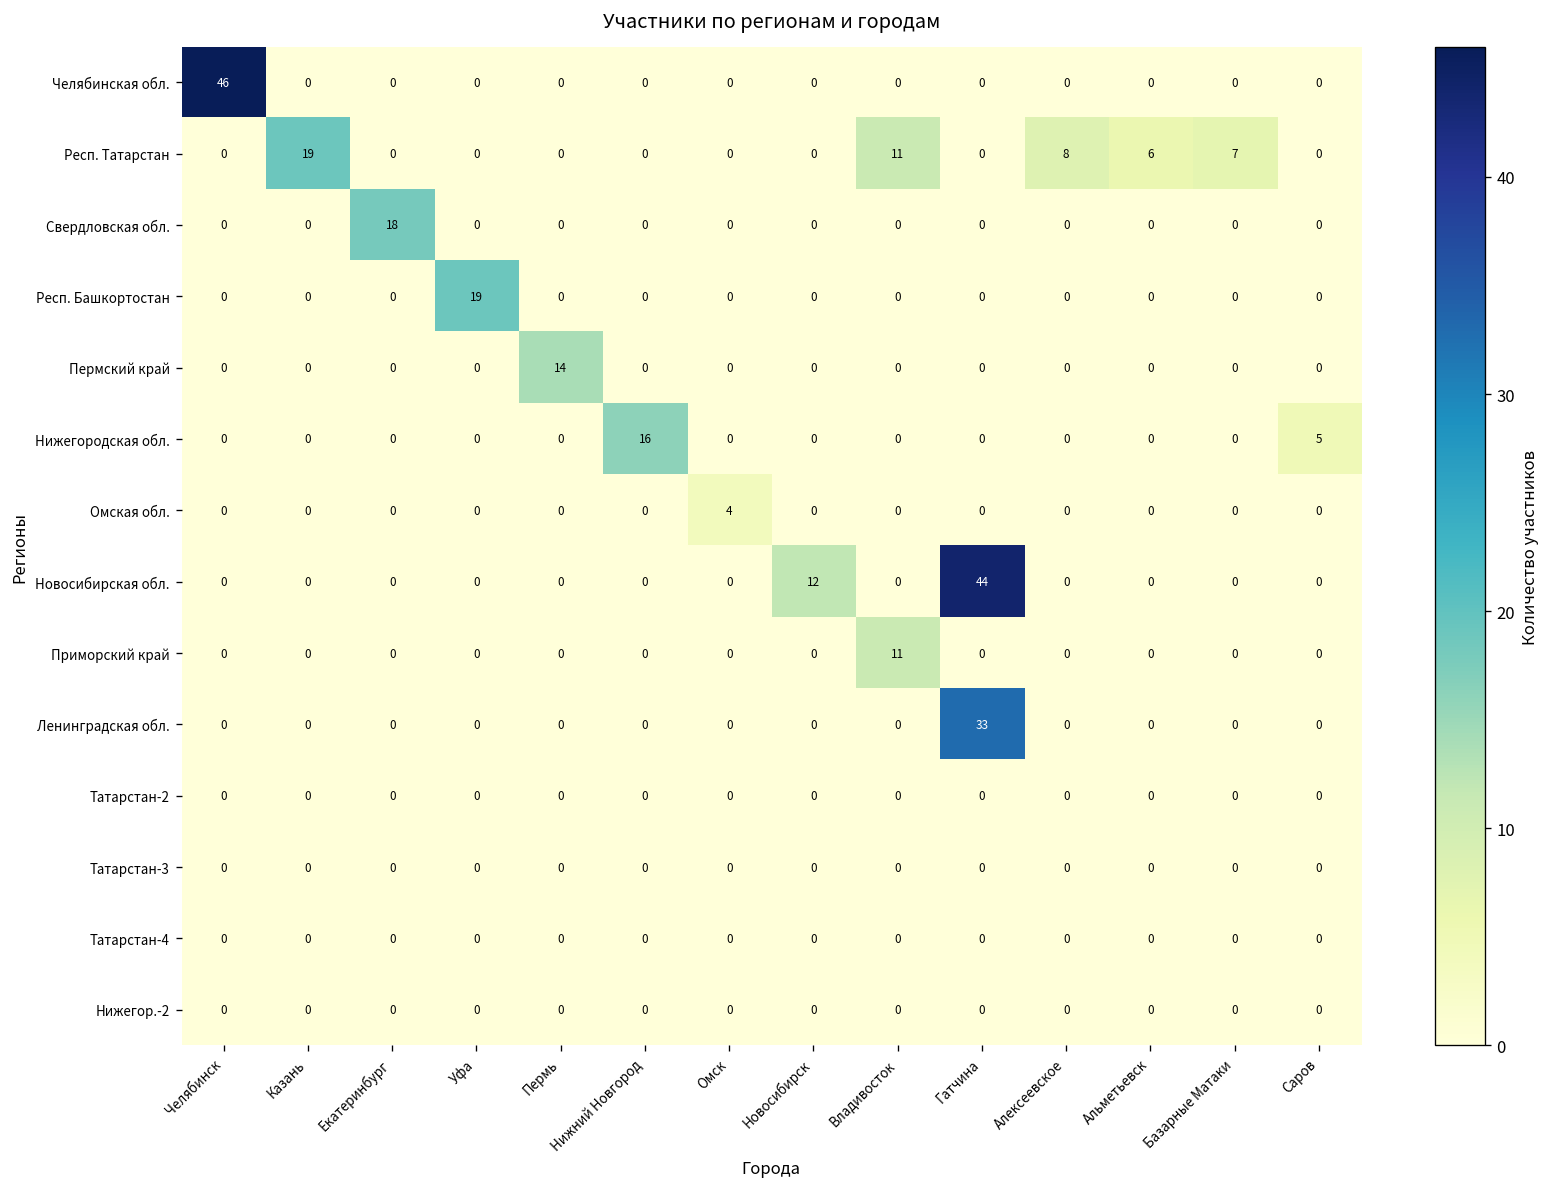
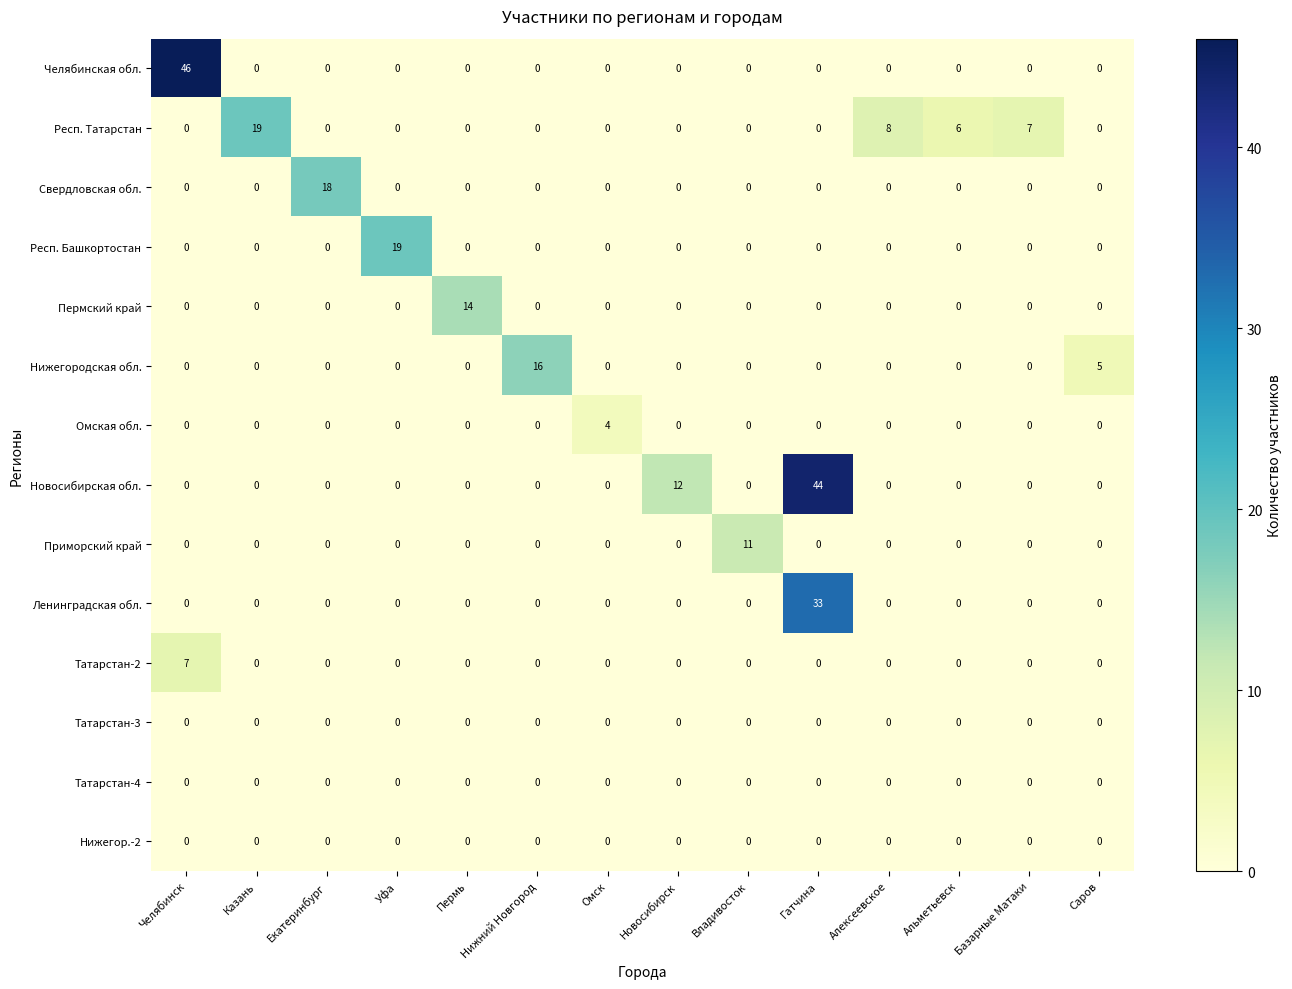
  {
    "Челябинская обл.": {
      "Челябинск": 46,
      "Казань": 0,
      "Екатеринбург": 0,
      "Уфа": 0,
      "Пермь": 0,
      "Нижний Новгород": 0,
      "Омск": 0,
      "Новосибирск": 0,
      "Владивосток": 0,
      "Гатчина": 0,
      "Алексеевское": 0,
      "Альметьевск": 0,
      "Базарные Матаки": 0,
      "Саров": 0
    },
    "Респ. Татарстан": {
      "Челябинск": 0,
      "Казань": 19,
      "Екатеринбург": 0,
      "Уфа": 0,
      "Пермь": 0,
      "Нижний Новгород": 0,
      "Омск": 0,
      "Новосибирск": 0,
-     "Владивосток": 11,
+     "Владивосток": 0,
      "Гатчина": 0,
      "Алексеевское": 8,
      "Альметьевск": 6,
      "Базарные Матаки": 7,
      "Саров": 0
    },
    "Свердловская обл.": {
      "Челябинск": 0,
      "Казань": 0,
      "Екатеринбург": 18,
      "Уфа": 0,
      "Пермь": 0,
      "Нижний Новгород": 0,
      "Омск": 0,
      "Новосибирск": 0,
      "Владивосток": 0,
      "Гатчина": 0,
      "Алексеевское": 0,
      "Альметьевск": 0,
      "Базарные Матаки": 0,
      "Саров": 0
    },
    "Респ. Башкортостан": {
      "Челябинск": 0,
      "Казань": 0,
      "Екатеринбург": 0,
      "Уфа": 19,
      "Пермь": 0,
      "Нижний Новгород": 0,
      "Омск": 0,
      "Новосибирск": 0,
      "Владивосток": 0,
      "Гатчина": 0,
      "Алексеевское": 0,
      "Альметьевск": 0,
      "Базарные Матаки": 0,
      "Саров": 0
    },
    "Пермский край": {
      "Челябинск": 0,
      "Казань": 0,
      "Екатеринбург": 0,
      "Уфа": 0,
      "Пермь": 14,
      "Нижний Новгород": 0,
      "Омск": 0,
      "Новосибирск": 0,
      "Владивосток": 0,
      "Гатчина": 0,
      "Алексеевское": 0,
      "Альметьевск": 0,
      "Базарные Матаки": 0,
      "Саров": 0
    },
    "Нижегородская обл.": {
      "Челябинск": 0,
      "Казань": 0,
      "Екатеринбург": 0,
      "Уфа": 0,
      "Пермь": 0,
      "Нижний Новгород": 16,
      "Омск": 0,
      "Новосибирск": 0,
      "Владивосток": 0,
      "Гатчина": 0,
      "Алексеевское": 0,
      "Альметьевск": 0,
      "Базарные Матаки": 0,
      "Саров": 5
    },
    "Омская обл.": {
      "Челябинск": 0,
      "Казань": 0,
      "Екатеринбург": 0,
      "Уфа": 0,
      "Пермь": 0,
      "Нижний Новгород": 0,
      "Омск": 4,
      "Новосибирск": 0,
      "Владивосток": 0,
      "Гатчина": 0,
      "Алексеевское": 0,
      "Альметьевск": 0,
      "Базарные Матаки": 0,
      "Саров": 0
    },
    "Новосибирская обл.": {
      "Челябинск": 0,
      "Казань": 0,
      "Екатеринбург": 0,
      "Уфа": 0,
      "Пермь": 0,
      "Нижний Новгород": 0,
      "Омск": 0,
      "Новосибирск": 12,
      "Владивосток": 0,
      "Гатчина": 44,
      "Алексеевское": 0,
      "Альметьевск": 0,
      "Базарные Матаки": 0,
      "Саров": 0
    },
    "Приморский край": {
      "Челябинск": 0,
      "Казань": 0,
      "Екатеринбург": 0,
      "Уфа": 0,
      "Пермь": 0,
      "Нижний Новгород": 0,
      "Омск": 0,
      "Новосибирск": 0,
      "Владивосток": 11,
      "Гатчина": 0,
      "Алексеевское": 0,
      "Альметьевск": 0,
      "Базарные Матаки": 0,
      "Саров": 0
    },
    "Ленинградская обл.": {
      "Челябинск": 0,
      "Казань": 0,
      "Екатеринбург": 0,
      "Уфа": 0,
      "Пермь": 0,
      "Нижний Новгород": 0,
      "Омск": 0,
      "Новосибирск": 0,
      "Владивосток": 0,
      "Гатчина": 33,
      "Алексеевское": 0,
      "Альметьевск": 0,
      "Базарные Матаки": 0,
      "Саров": 0
    },
    "Татарстан-2": {
-     "Челябинск": 0,
+     "Челябинск": 7,
      "Казань": 0,
      "Екатеринбург": 0,
      "Уфа": 0,
      "Пермь": 0,
      "Нижний Новгород": 0,
      "Омск": 0,
      "Новосибирск": 0,
      "Владивосток": 0,
      "Гатчина": 0,
      "Алексеевское": 0,
      "Альметьевск": 0,
      "Базарные Матаки": 0,
      "Саров": 0
    },
    "Татарстан-3": {
      "Челябинск": 0,
      "Казань": 0,
      "Екатеринбург": 0,
      "Уфа": 0,
      "Пермь": 0,
      "Нижний Новгород": 0,
      "Омск": 0,
      "Новосибирск": 0,
      "Владивосток": 0,
      "Гатчина": 0,
      "Алексеевское": 0,
      "Альметьевск": 0,
      "Базарные Матаки": 0,
      "Саров": 0
    },
    "Татарстан-4": {
      "Челябинск": 0,
      "Казань": 0,
      "Екатеринбург": 0,
      "Уфа": 0,
      "Пермь": 0,
      "Нижний Новгород": 0,
      "Омск": 0,
      "Новосибирск": 0,
      "Владивосток": 0,
      "Гатчина": 0,
      "Алексеевское": 0,
      "Альметьевск": 0,
      "Базарные Матаки": 0,
      "Саров": 0
    },
    "Нижегор.-2": {
      "Челябинск": 0,
      "Казань": 0,
      "Екатеринбург": 0,
      "Уфа": 0,
      "Пермь": 0,
      "Нижний Новгород": 0,
      "Омск": 0,
      "Новосибирск": 0,
      "Владивосток": 0,
      "Гатчина": 0,
      "Алексеевское": 0,
      "Альметьевск": 0,
      "Базарные Матаки": 0,
      "Саров": 0
    }
  }
